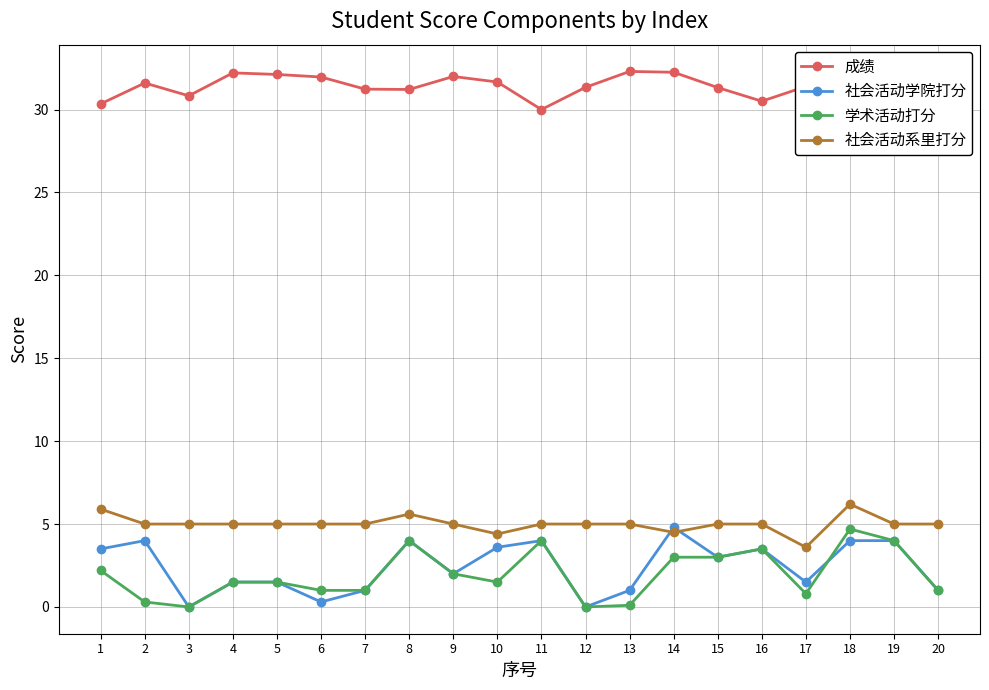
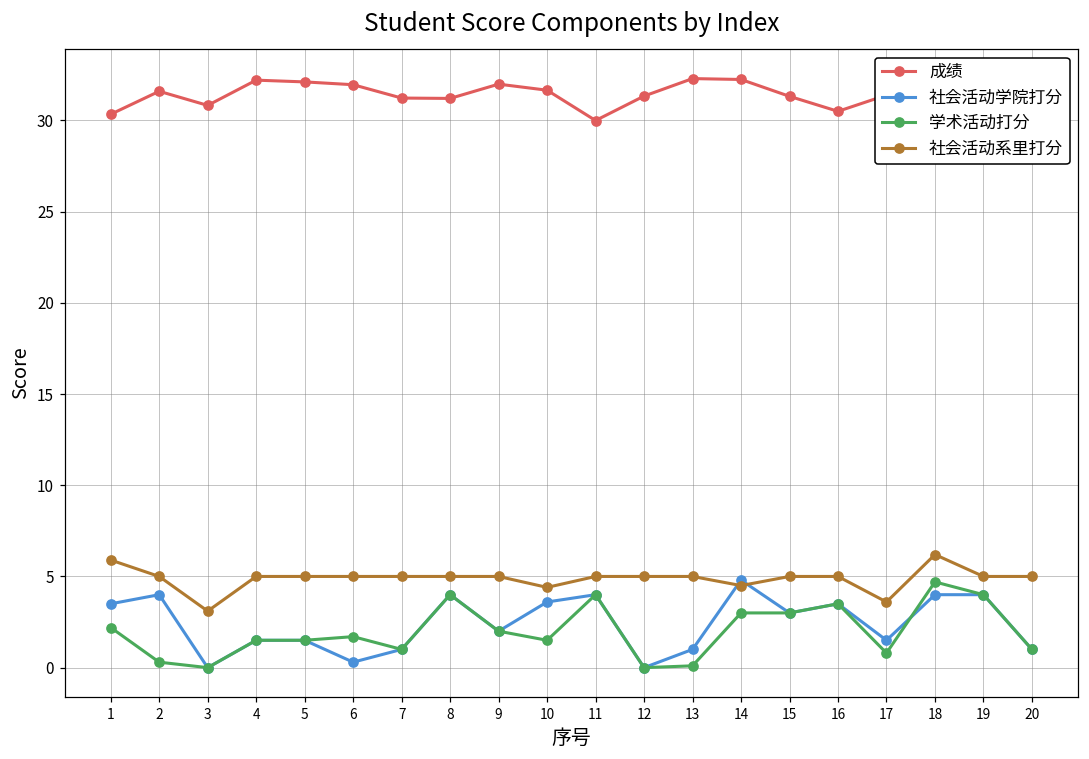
  {
    "成绩": {
      "1": 30.3,
      "2": 31.6,
      "3": 30.8,
      "4": 32.2,
      "5": 32.1,
      "6": 32.0,
      "7": 31.2,
      "8": 31.2,
      "9": 32.0,
      "10": 31.7,
      "11": 30.0,
      "12": 31.3,
      "13": 32.3,
      "14": 32.2,
      "15": 31.3,
      "16": 30.5
    },
    "社会活动学院打分": {
      "1": 3.5,
      "2": 4.0,
      "6": 0.3,
      "10": 3.6,
      "13": 1.0,
      "14": 4.8,
      "17": 1.5,
      "18": 4.0
    },
    "学术活动打分": {
      "1": 2.2,
      "2": 0.3,
-     "6": 1.0,
+     "6": 1.7,
      "10": 1.5,
      "13": 0.1,
      "14": 3.0,
      "17": 0.8,
      "18": 4.7
    },
    "社会活动系里打分": {
      "1": 5.9,
      "2": 5.0,
-     "3": 5.0,
+     "3": 3.1,
      "4": 5.0,
      "5": 5.0,
      "6": 5.0,
      "7": 5.0,
-     "8": 5.6,
+     "8": 5.0,
      "9": 5.0,
      "10": 4.4,
      "11": 5.0,
      "12": 5.0,
      "13": 5.0,
      "14": 4.5,
      "15": 5.0,
      "16": 5.0,
      "17": 3.6,
      "18": 6.2,
      "19": 5.0,
      "20": 5.0
    }
  }
